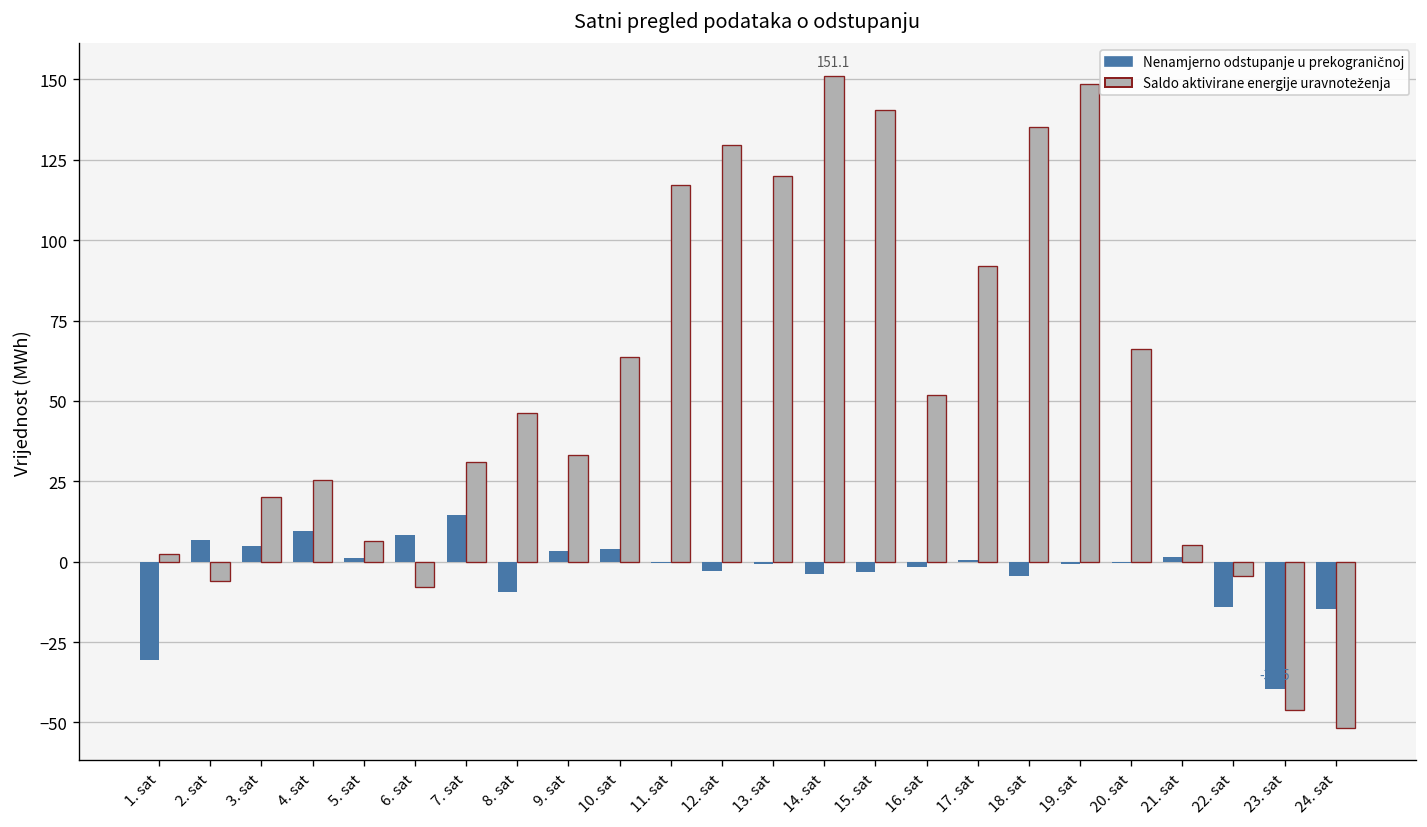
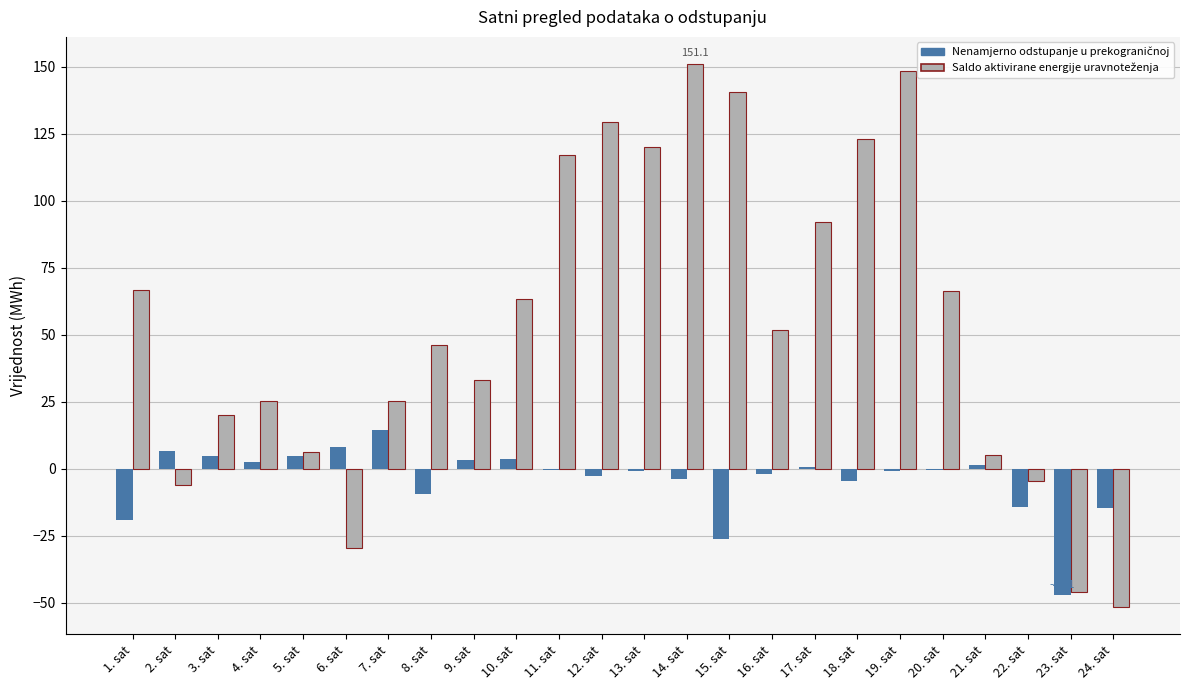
  {
    "Nenamjerno odstupanje u prekograničnoj": {
-     "1. sat": -31,
+     "1. sat": -19,
      "2. sat": 7,
      "3. sat": 5,
-     "4. sat": 10,
-     "5. sat": 1,
+     "4. sat": 3,
+     "5. sat": 5,
      "6. sat": 8,
      "7. sat": 14,
      "8. sat": -9,
      "9. sat": 3,
      "10. sat": 4,
      "12. sat": -3,
      "14. sat": -4,
-     "15. sat": -3,
+     "15. sat": -26,
      "16. sat": -2,
      "18. sat": -4,
      "21. sat": 1,
      "22. sat": -14,
-     "23. sat": -39,
+     "23. sat": -47,
      "24. sat": -15
    },
    "Saldo aktivirane energije uravnoteženja": {
-     "1. sat": 2,
+     "1. sat": 67,
      "2. sat": -6,
      "3. sat": 20,
      "4. sat": 25,
      "5. sat": 6,
-     "6. sat": -8,
-     "7. sat": 31,
+     "6. sat": -29,
+     "7. sat": 25,
      "8. sat": 46,
      "9. sat": 33,
      "10. sat": 64,
      "11. sat": 117,
      "12. sat": 130,
      "13. sat": 120,
      "15. sat": 141,
      "16. sat": 52,
      "17. sat": 92,
-     "18. sat": 135,
+     "18. sat": 123,
      "19. sat": 148,
      "20. sat": 66,
      "21. sat": 5,
      "22. sat": -5,
      "23. sat": -46,
      "24. sat": -52
    }
  }
